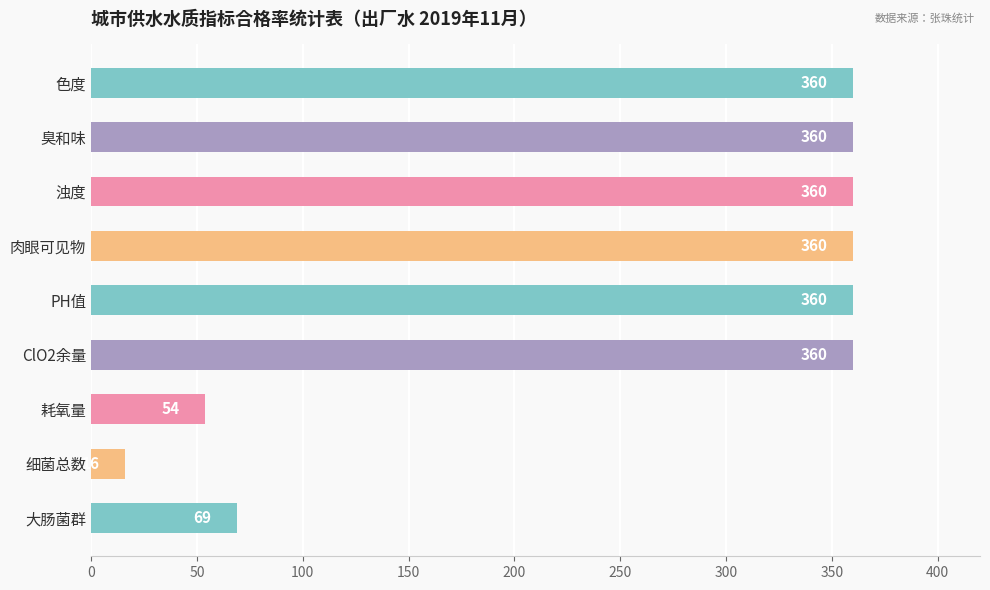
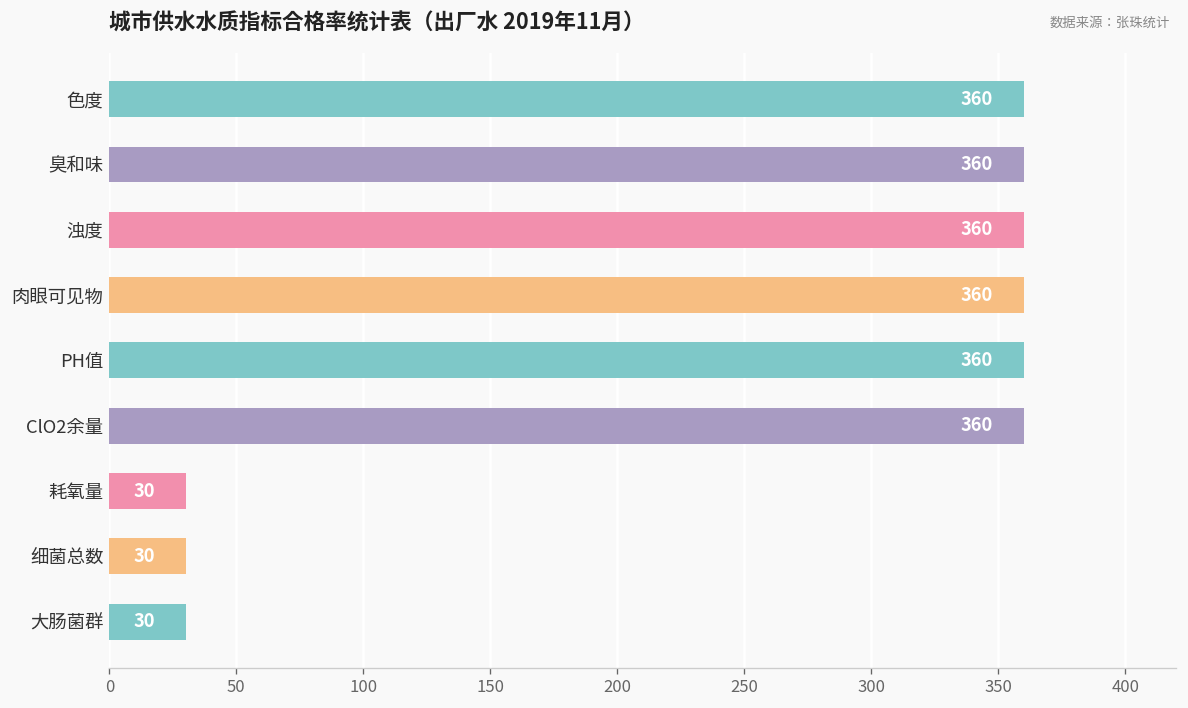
  {
    "色度": 360,
    "臭和味": 360,
    "浊度": 360,
    "肉眼可见物": 360,
    "PH值": 360,
    "ClO2余量": 360,
-   "耗氧量": 54,
-   "细菌总数": 16,
-   "大肠菌群": 69
+   "耗氧量": 30,
+   "细菌总数": 30,
+   "大肠菌群": 30
  }
